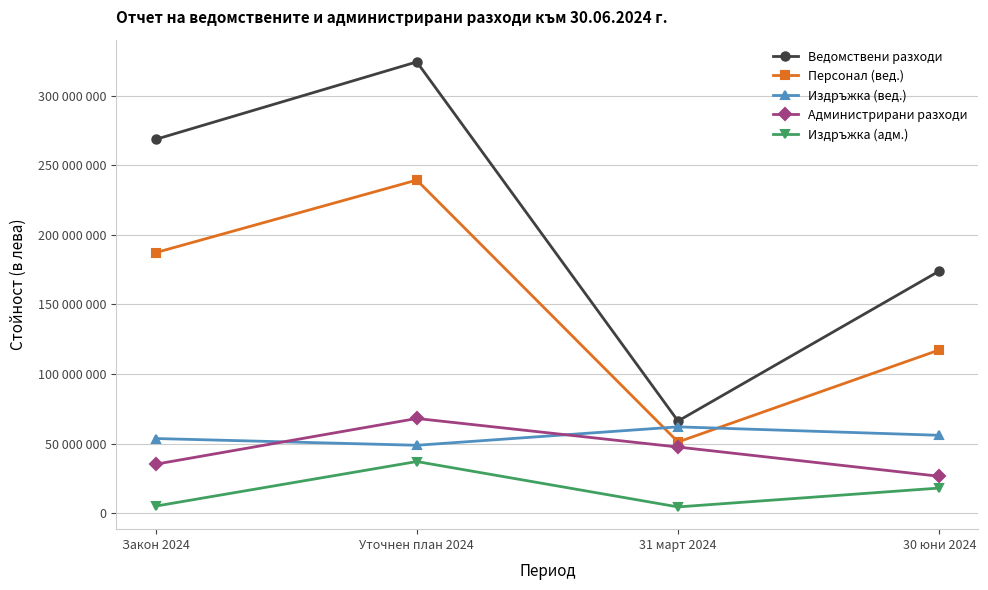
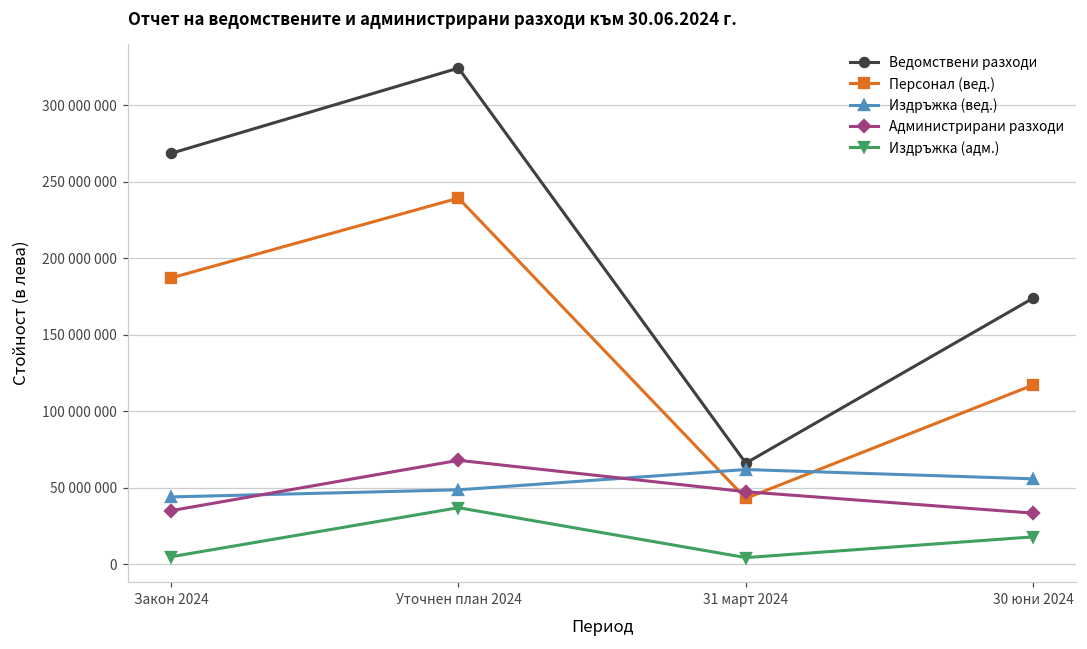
  {
    "Ведомствени разходи": {
      "Закон 2024": 269000000,
      "Уточнен план 2024": 324000000,
      "31 март 2024": 66000000,
      "30 юни 2024": 174000000
    },
    "Персонал (вед.)": {
      "Закон 2024": 187000000,
      "Уточнен план 2024": 239000000,
-     "31 март 2024": 51000000,
+     "31 март 2024": 43000000,
      "30 юни 2024": 117000000
    },
    "Издръжка (вед.)": {
-     "Закон 2024": 54000000,
+     "Закон 2024": 44000000,
      "Уточнен план 2024": 49000000,
      "31 март 2024": 62000000,
      "30 юни 2024": 56000000
    },
    "Администрирани разходи": {
      "Закон 2024": 35000000,
      "Уточнен план 2024": 68000000,
      "31 март 2024": 47000000,
-     "30 юни 2024": 26000000
+     "30 юни 2024": 33000000
    },
    "Издръжка (адм.)": {
      "Закон 2024": 5000000,
      "Уточнен план 2024": 37000000,
      "31 март 2024": 4000000,
      "30 юни 2024": 18000000
    }
  }
